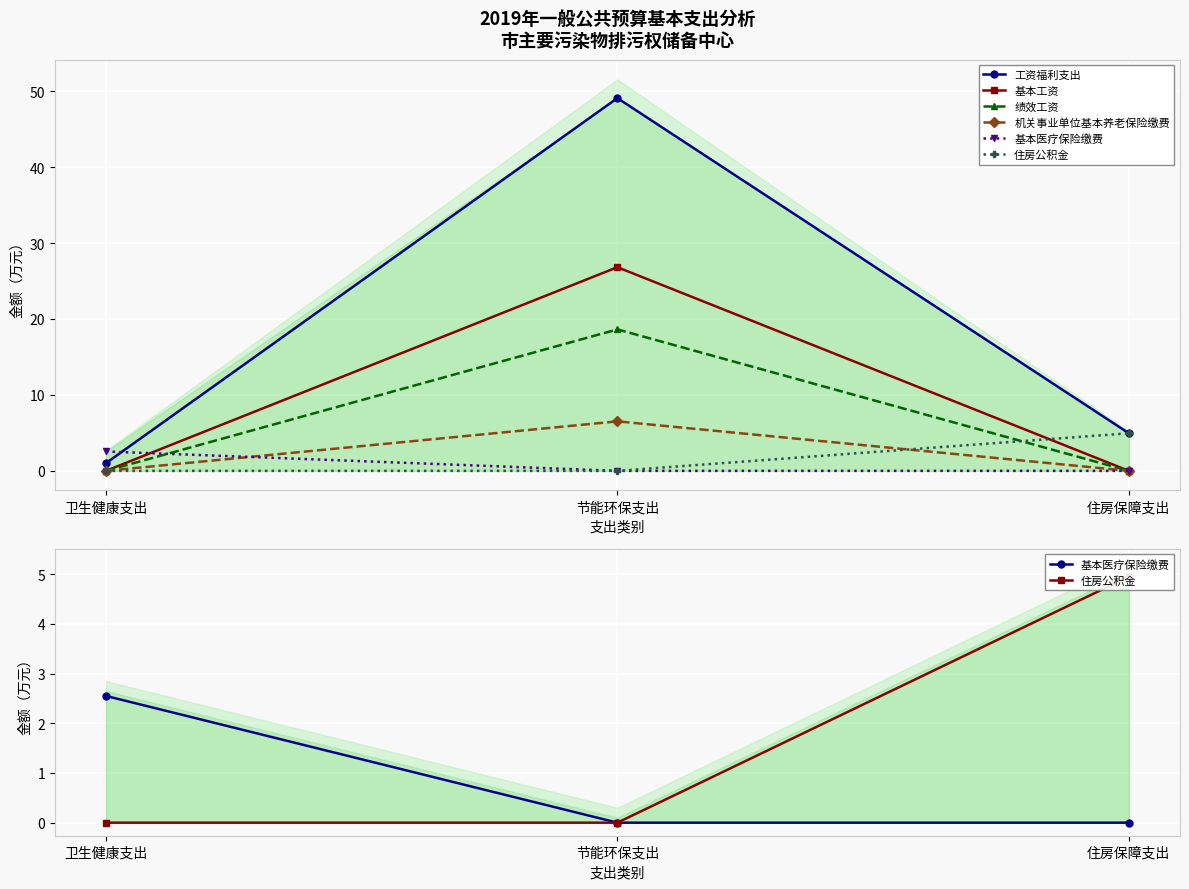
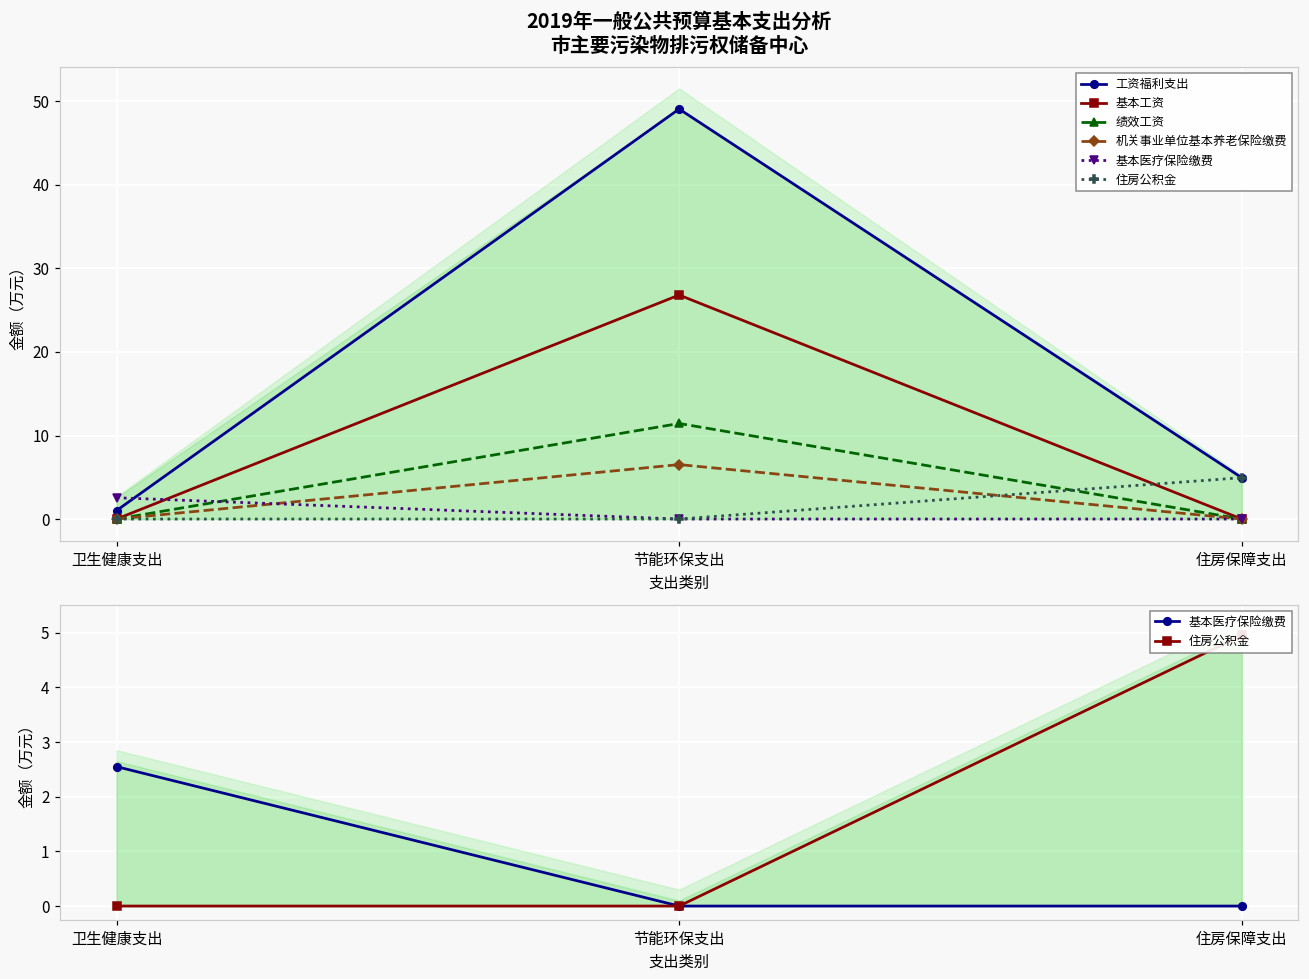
  {
    "2019年一般公共预算基本支出分析 市主要污染物排污权储备中心": {
      "工资福利支出": {
        "卫生健康支出": 1
      },
      "基本工资": {
        "节能环保支出": 27
      },
      "绩效工资": {
-       "节能环保支出": 19
+       "节能环保支出": 11
      },
      "机关事业单位基本养老保险缴费": {
        "节能环保支出": 7
      }
    }
  }
